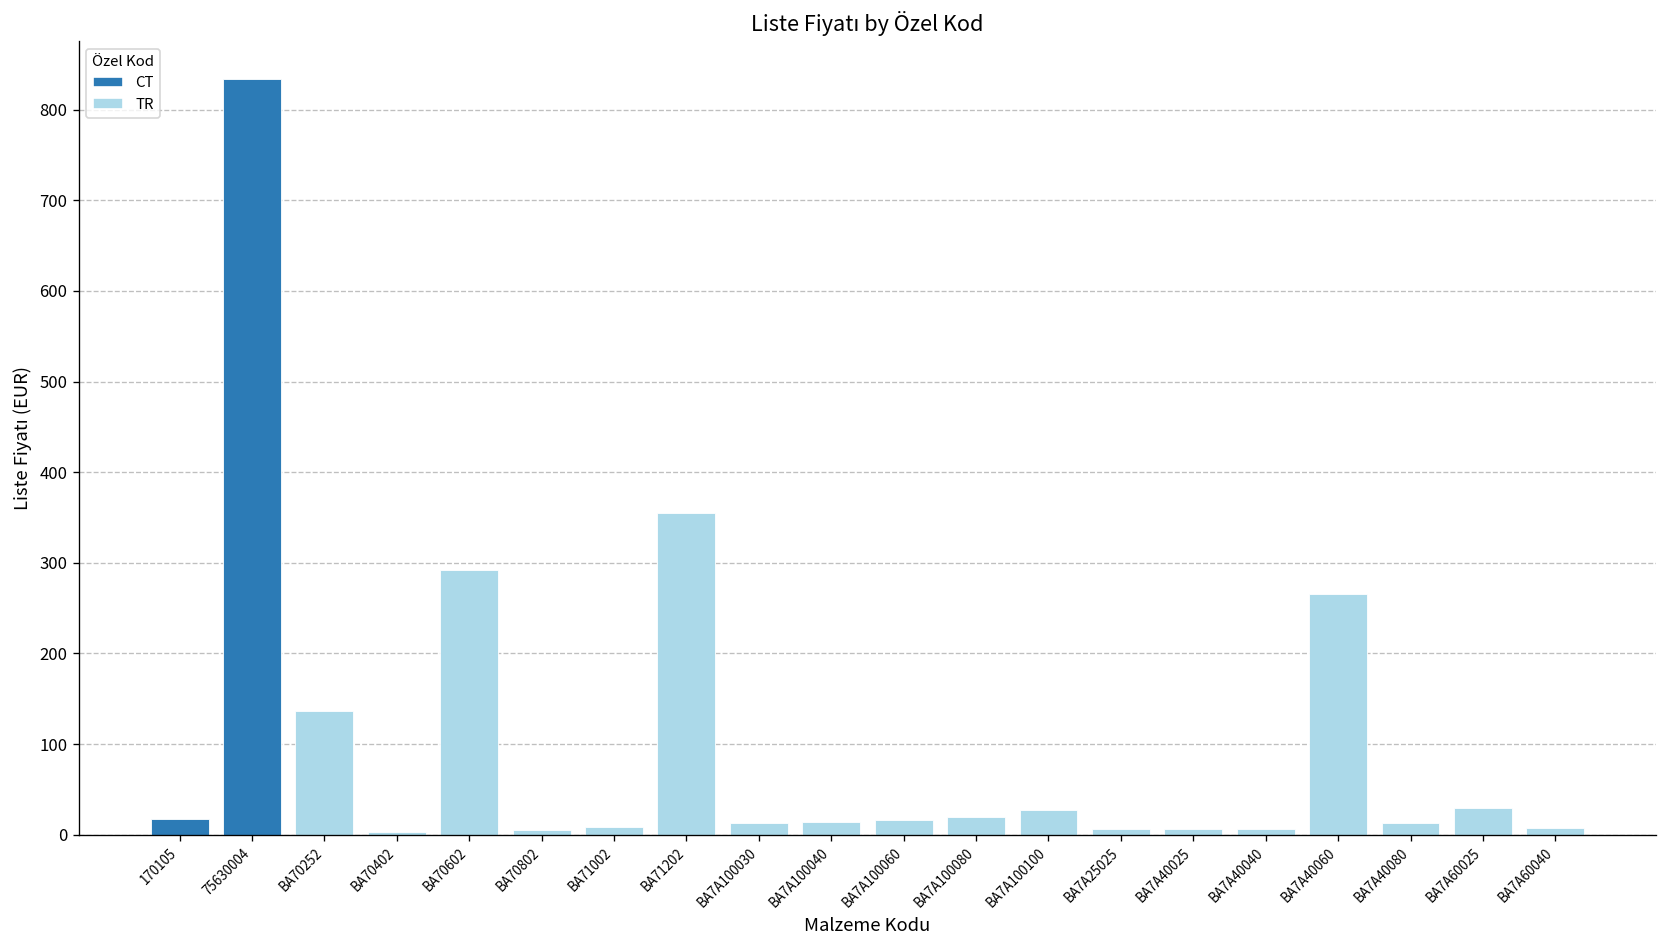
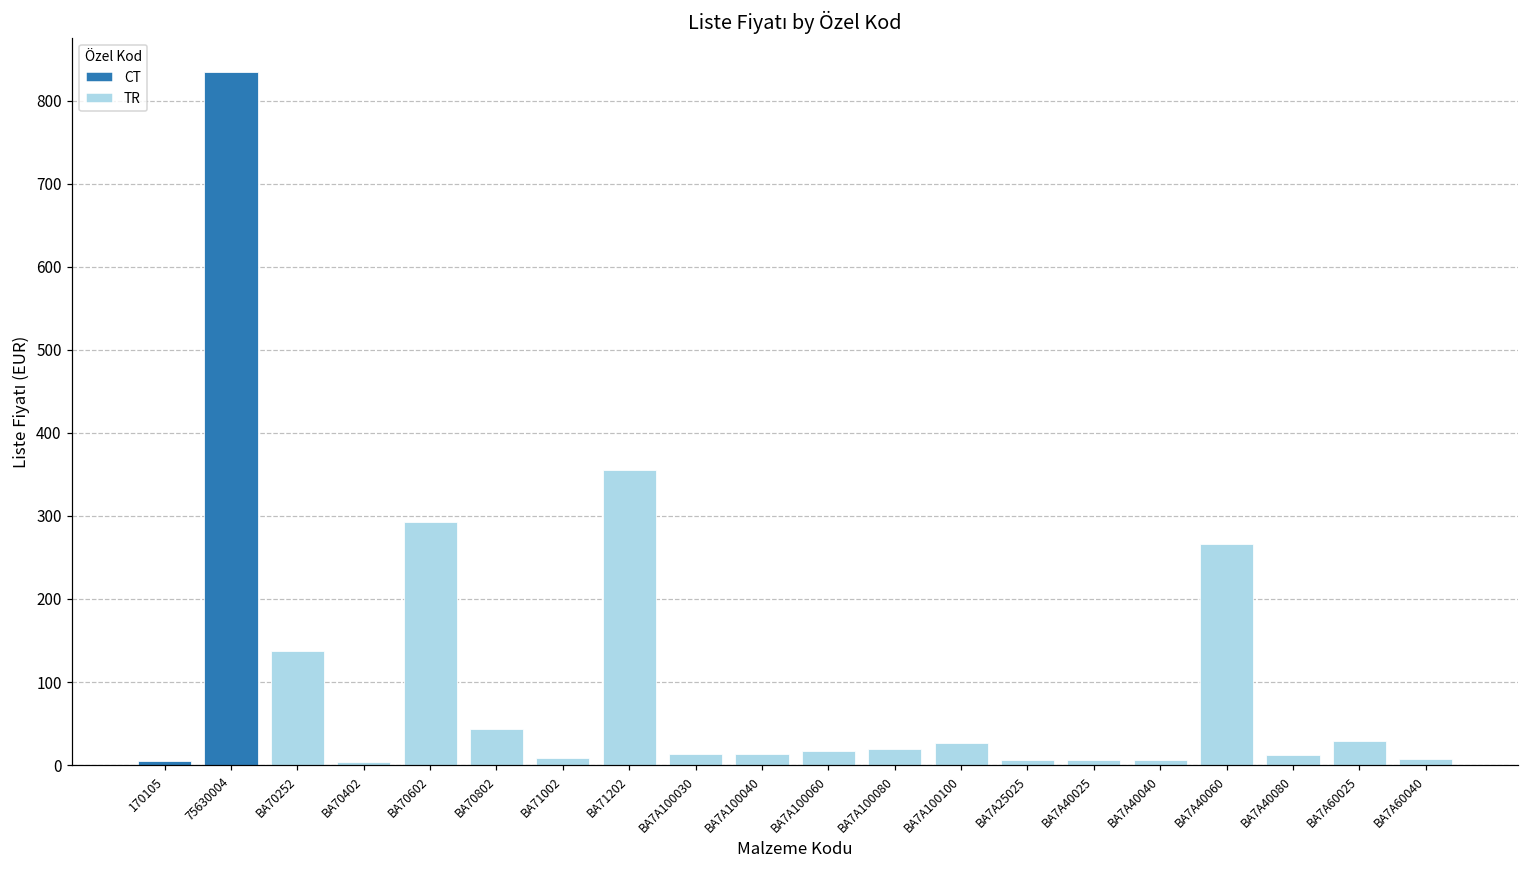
  {
-   "170105": 20,
+   "170105": 10,
    "75630004": 830,
    "BA70252": 140,
    "BA70402": 0,
    "BA70602": 290,
-   "BA70802": 10,
+   "BA70802": 40,
    "BA71002": 10,
    "BA71202": 350,
    "BA7A100030": 10,
    "BA7A100040": 10,
    "BA7A100060": 20,
    "BA7A100080": 20,
    "BA7A100100": 30,
    "BA7A25025": 10,
    "BA7A40025": 10,
    "BA7A40040": 10,
    "BA7A40060": 270,
    "BA7A40080": 10,
    "BA7A60025": 30,
    "BA7A60040": 10
  }
